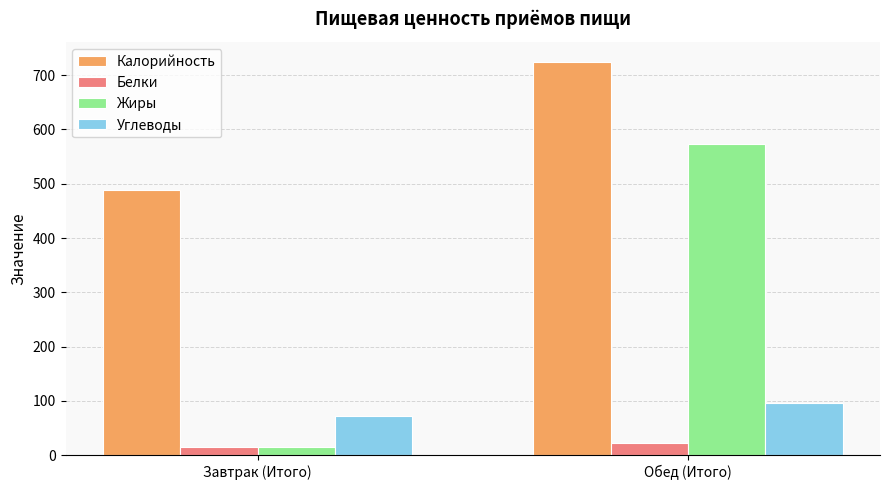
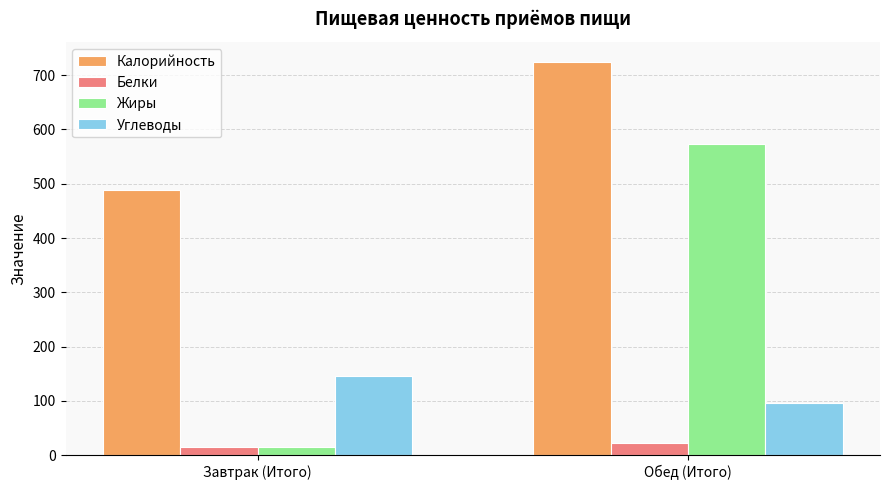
  {
    "Жиры": {
      "Завтрак (Итого)": 20,
      "Обед (Итого)": 570
    },
    "Углеводы": {
-     "Завтрак (Итого)": 70,
+     "Завтрак (Итого)": 150,
      "Обед (Итого)": 100
    }
  }
